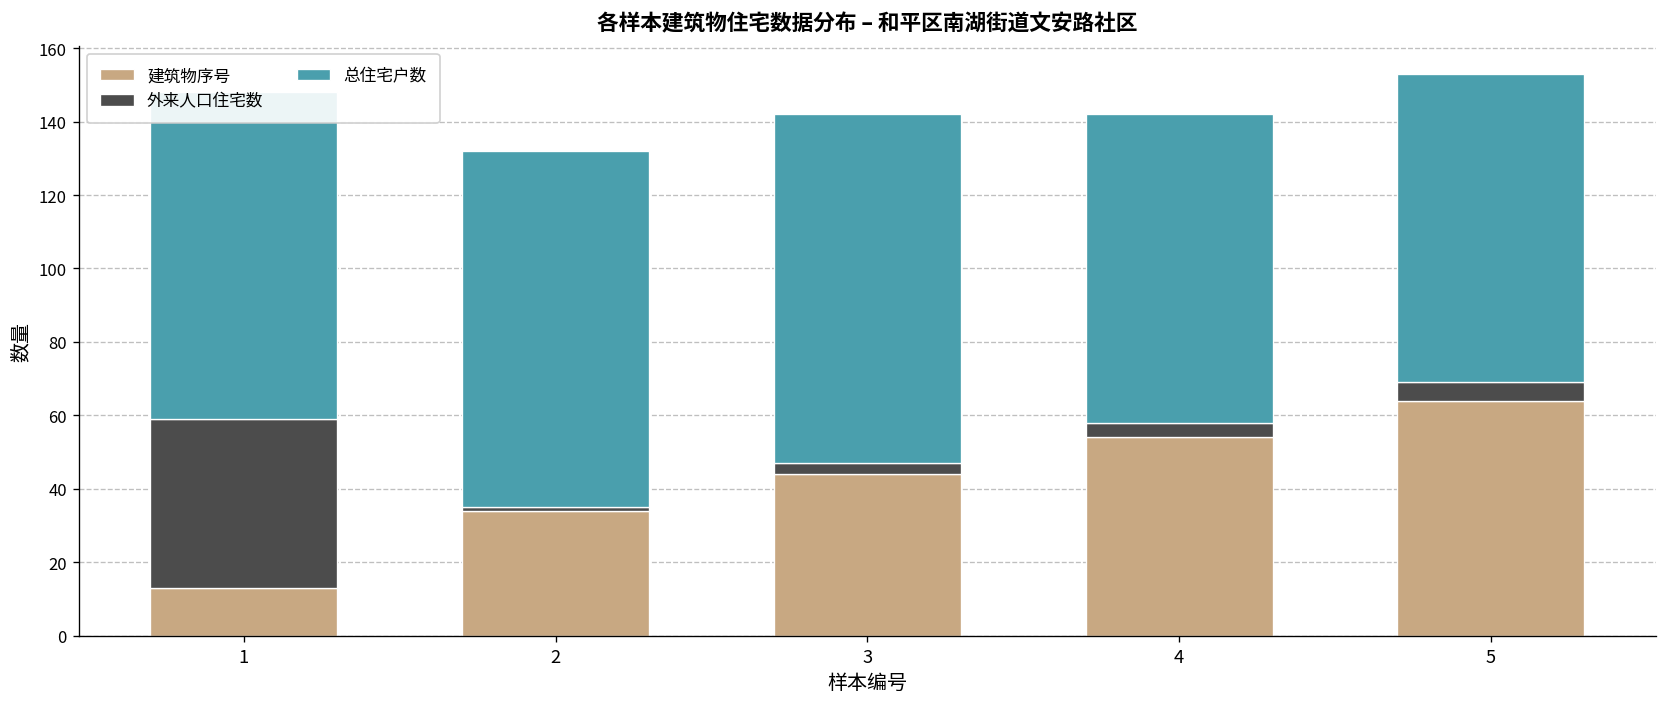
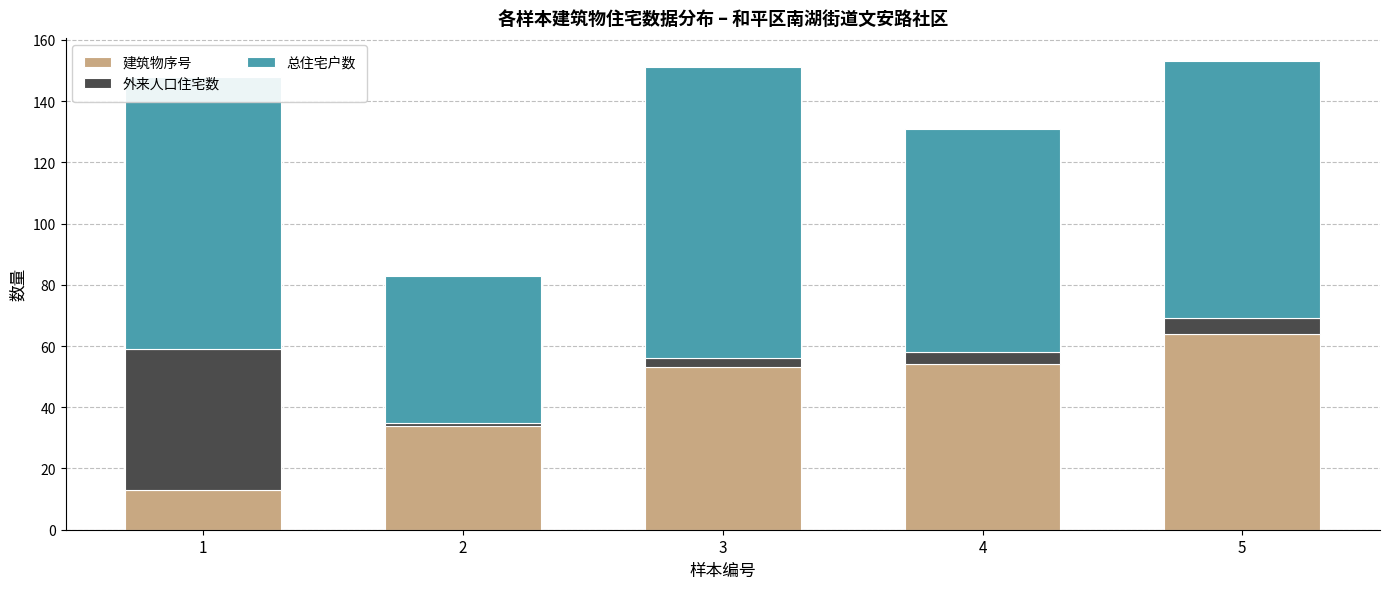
  {
    "建筑物序号": {
      "1": 13,
      "2": 34,
-     "3": 44,
+     "3": 53,
      "4": 54,
      "5": 64
    },
    "外来人口住宅数": {
      "1": 46,
      "2": 1,
      "3": 3,
      "4": 4,
      "5": 5
    },
    "总住宅户数": {
-     "2": 97,
+     "2": 48,
      "3": 95,
-     "4": 84,
+     "4": 73,
      "5": 84
    }
  }
